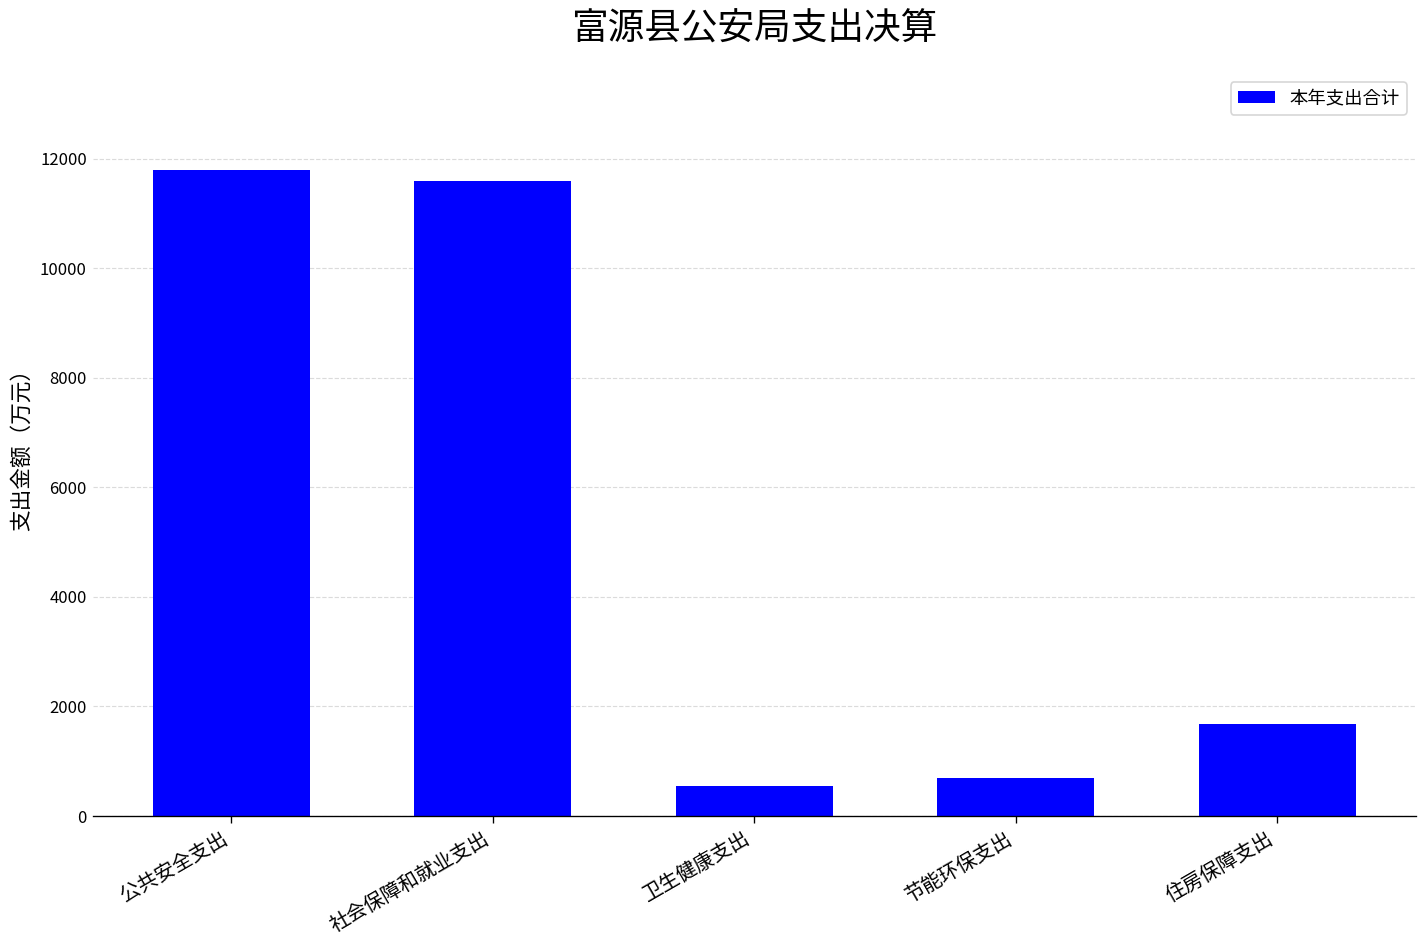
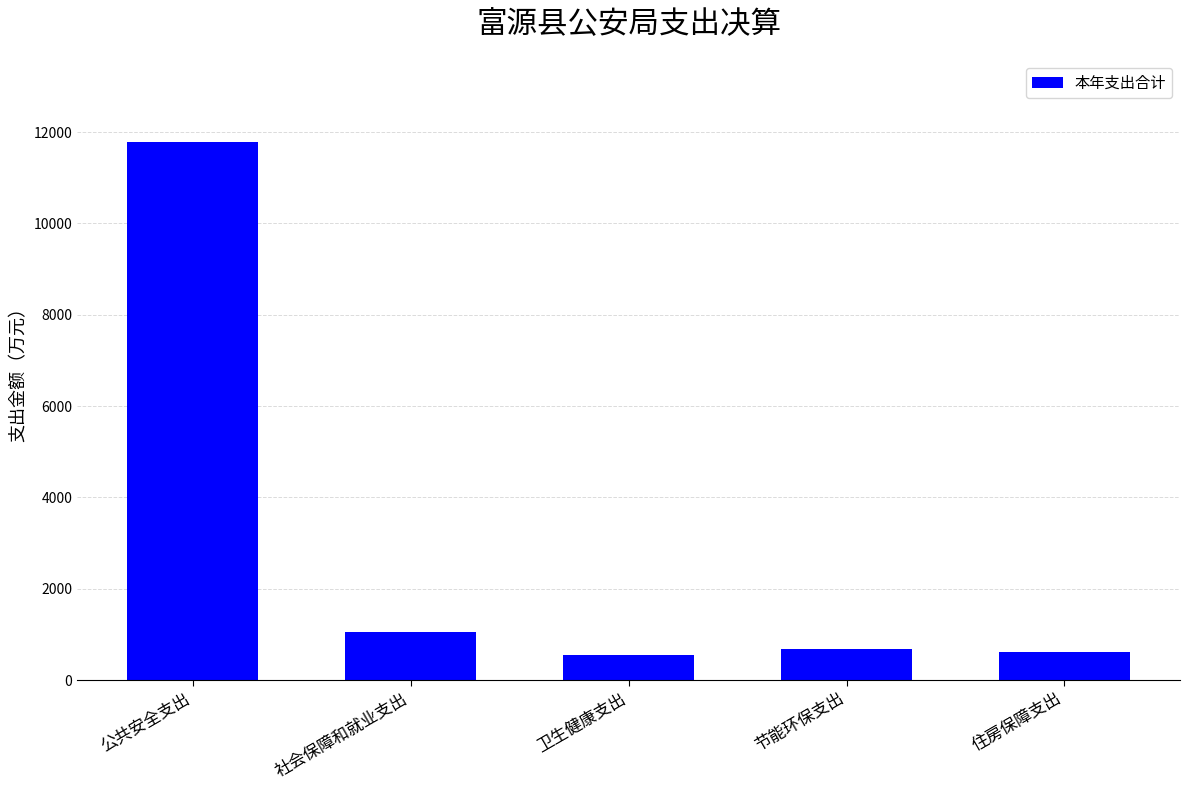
  {
    "公共安全支出": 11800,
-   "社会保障和就业支出": 11600,
+   "社会保障和就业支出": 1000,
    "卫生健康支出": 500,
    "节能环保支出": 700,
-   "住房保障支出": 1700
+   "住房保障支出": 600
  }
